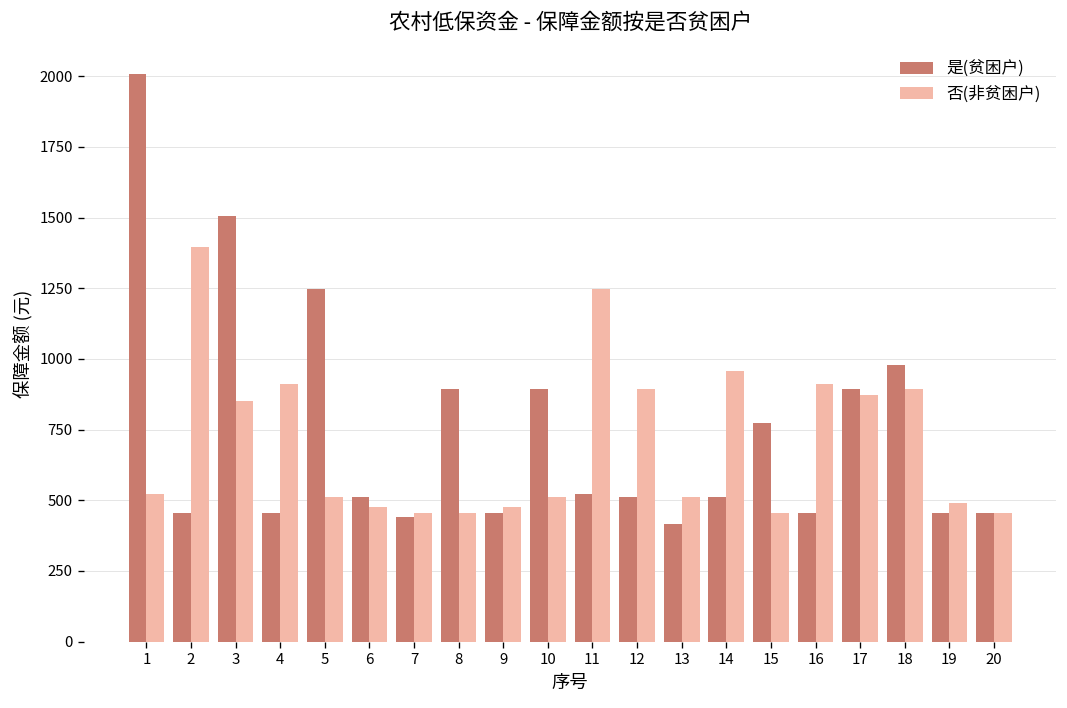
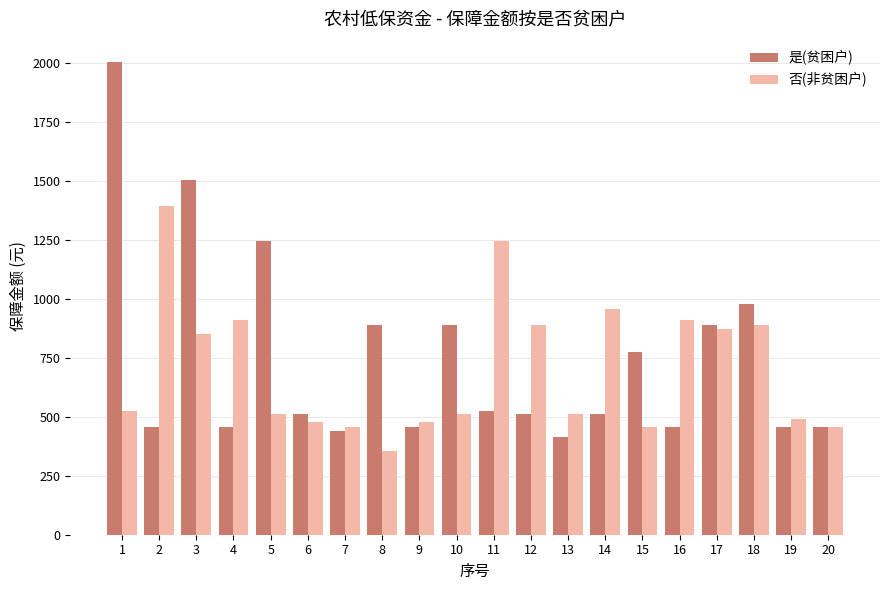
  {
    "是(贫困户)": {
      "1": 2010,
      "2": 460,
      "3": 1510,
      "4": 460,
      "5": 1250,
      "6": 510,
      "7": 440,
      "8": 890,
      "9": 460,
      "10": 890,
      "11": 520,
      "12": 510,
      "13": 420,
      "14": 510,
      "15": 770,
      "16": 460,
      "17": 890,
      "18": 980,
      "19": 460,
      "20": 460
    },
    "否(非贫困户)": {
      "1": 520,
      "2": 1400,
      "3": 850,
      "4": 910,
      "5": 510,
      "6": 480,
      "7": 460,
-     "8": 460,
+     "8": 360,
      "9": 480,
      "10": 510,
      "11": 1250,
      "12": 890,
      "13": 510,
      "14": 960,
      "15": 460,
      "16": 910,
      "17": 870,
      "18": 890,
      "19": 490,
      "20": 460
    }
  }
